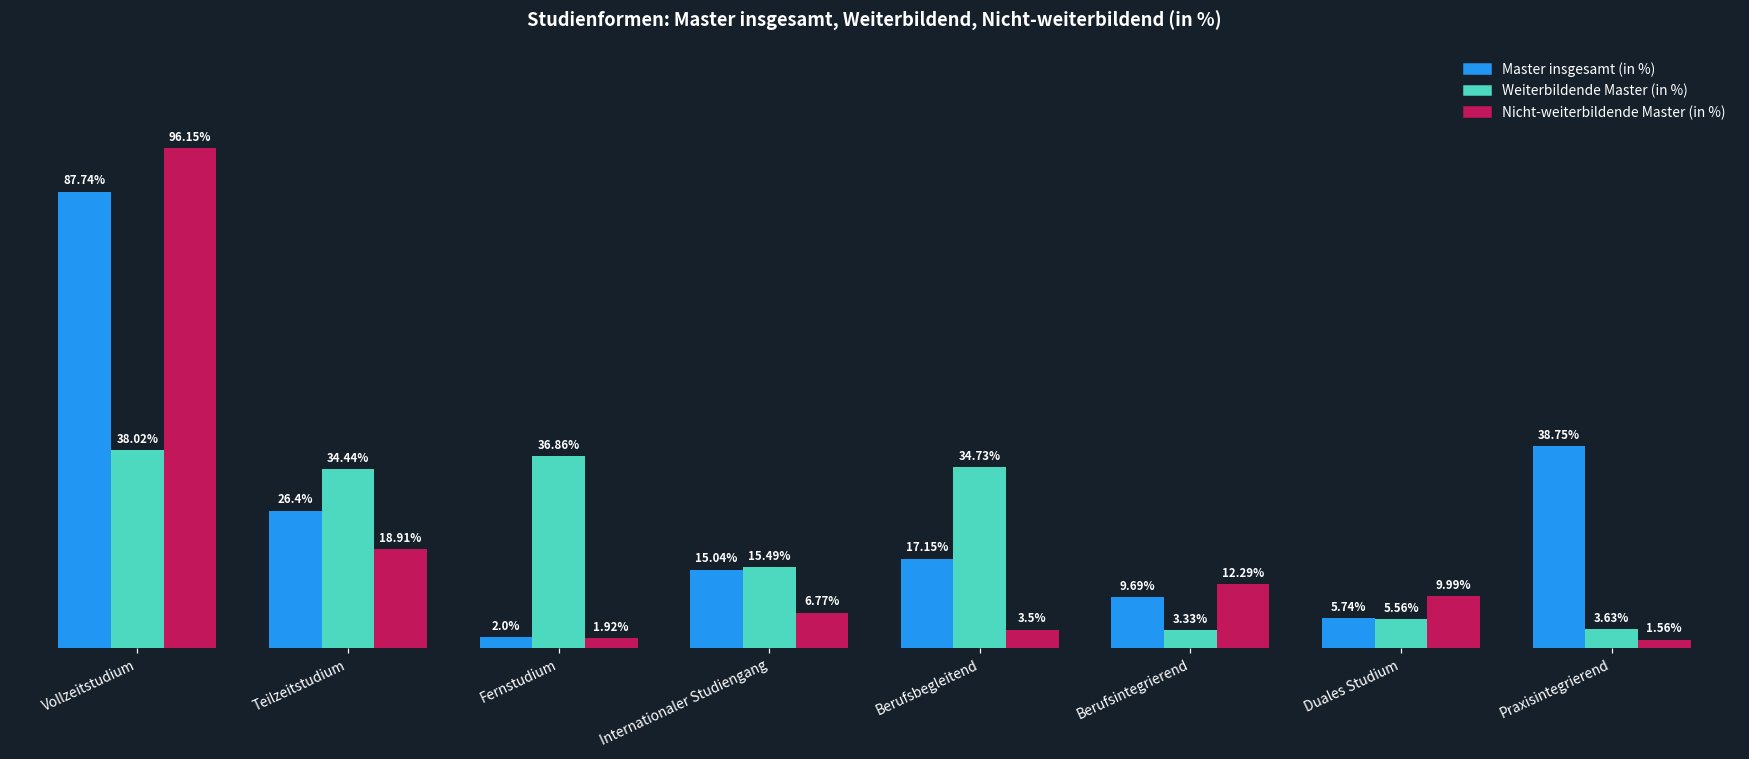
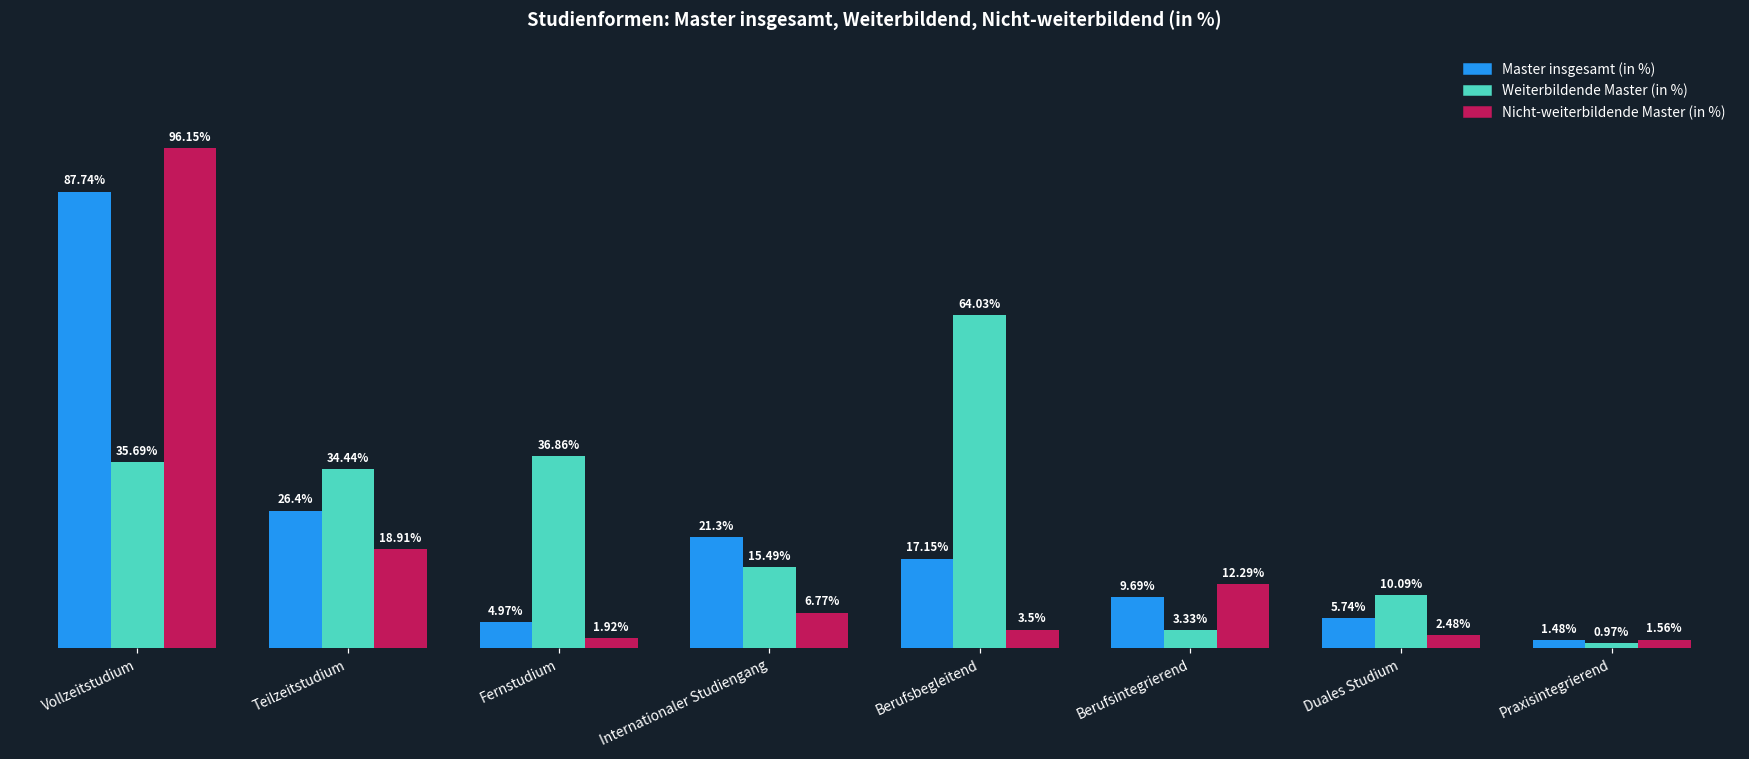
  {
    "Master insgesamt (in %)": {
      "Vollzeitstudium": "87.74%",
      "Teilzeitstudium": "26.4%",
-     "Fernstudium": "2.0%",
-     "Internationaler Studiengang": "15.04%",
+     "Fernstudium": "4.97%",
+     "Internationaler Studiengang": "21.3%",
      "Berufsbegleitend": "17.15%",
      "Berufsintegrierend": "9.69%",
      "Duales Studium": "5.74%",
-     "Praxisintegrierend": "38.75%"
+     "Praxisintegrierend": "1.48%"
    },
    "Weiterbildende Master (in %)": {
-     "Vollzeitstudium": "38.02%",
+     "Vollzeitstudium": "35.69%",
      "Teilzeitstudium": "34.44%",
      "Fernstudium": "36.86%",
      "Internationaler Studiengang": "15.49%",
-     "Berufsbegleitend": "34.73%",
+     "Berufsbegleitend": "64.03%",
      "Berufsintegrierend": "3.33%",
-     "Duales Studium": "5.56%",
-     "Praxisintegrierend": "3.63%"
+     "Duales Studium": "10.09%",
+     "Praxisintegrierend": "0.97%"
    },
    "Nicht-weiterbildende Master (in %)": {
      "Vollzeitstudium": "96.15%",
      "Teilzeitstudium": "18.91%",
      "Fernstudium": "1.92%",
      "Internationaler Studiengang": "6.77%",
      "Berufsbegleitend": "3.5%",
      "Berufsintegrierend": "12.29%",
-     "Duales Studium": "9.99%",
+     "Duales Studium": "2.48%",
      "Praxisintegrierend": "1.56%"
    }
  }
